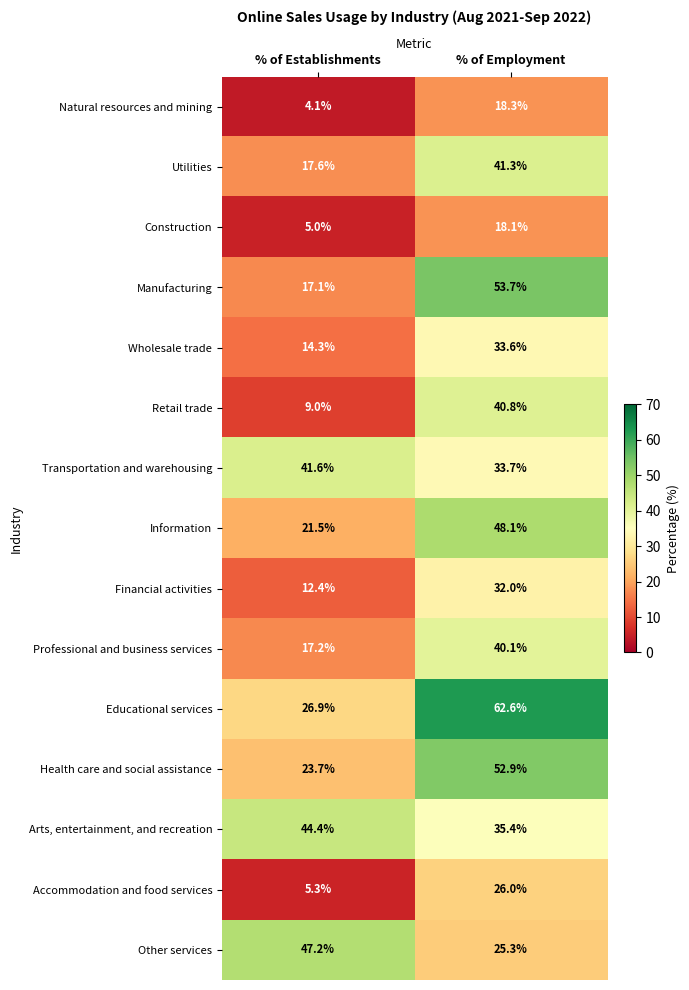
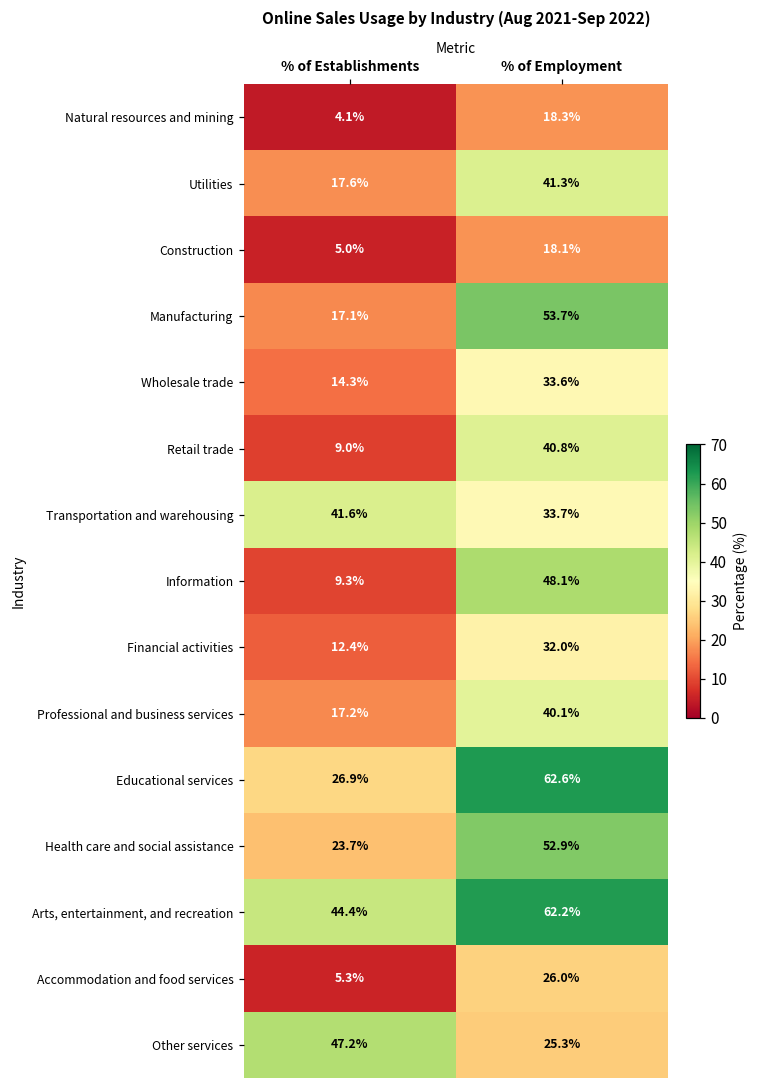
  {
    "Natural resources and mining": {
      "% of Establishments": "4.1%",
      "% of Employment": "18.3%"
    },
    "Utilities": {
      "% of Establishments": "17.6%",
      "% of Employment": "41.3%"
    },
    "Construction": {
      "% of Establishments": "5.0%",
      "% of Employment": "18.1%"
    },
    "Manufacturing": {
      "% of Establishments": "17.1%",
      "% of Employment": "53.7%"
    },
    "Wholesale trade": {
      "% of Establishments": "14.3%",
      "% of Employment": "33.6%"
    },
    "Retail trade": {
      "% of Establishments": "9.0%",
      "% of Employment": "40.8%"
    },
    "Transportation and warehousing": {
      "% of Establishments": "41.6%",
      "% of Employment": "33.7%"
    },
    "Information": {
-     "% of Establishments": "21.5%",
+     "% of Establishments": "9.3%",
      "% of Employment": "48.1%"
    },
    "Financial activities": {
      "% of Establishments": "12.4%",
      "% of Employment": "32.0%"
    },
    "Professional and business services": {
      "% of Establishments": "17.2%",
      "% of Employment": "40.1%"
    },
    "Educational services": {
      "% of Establishments": "26.9%",
      "% of Employment": "62.6%"
    },
    "Health care and social assistance": {
      "% of Establishments": "23.7%",
      "% of Employment": "52.9%"
    },
    "Arts, entertainment, and recreation": {
      "% of Establishments": "44.4%",
-     "% of Employment": "35.4%"
+     "% of Employment": "62.2%"
    },
    "Accommodation and food services": {
      "% of Establishments": "5.3%",
      "% of Employment": "26.0%"
    },
    "Other services": {
      "% of Establishments": "47.2%",
      "% of Employment": "25.3%"
    }
  }
